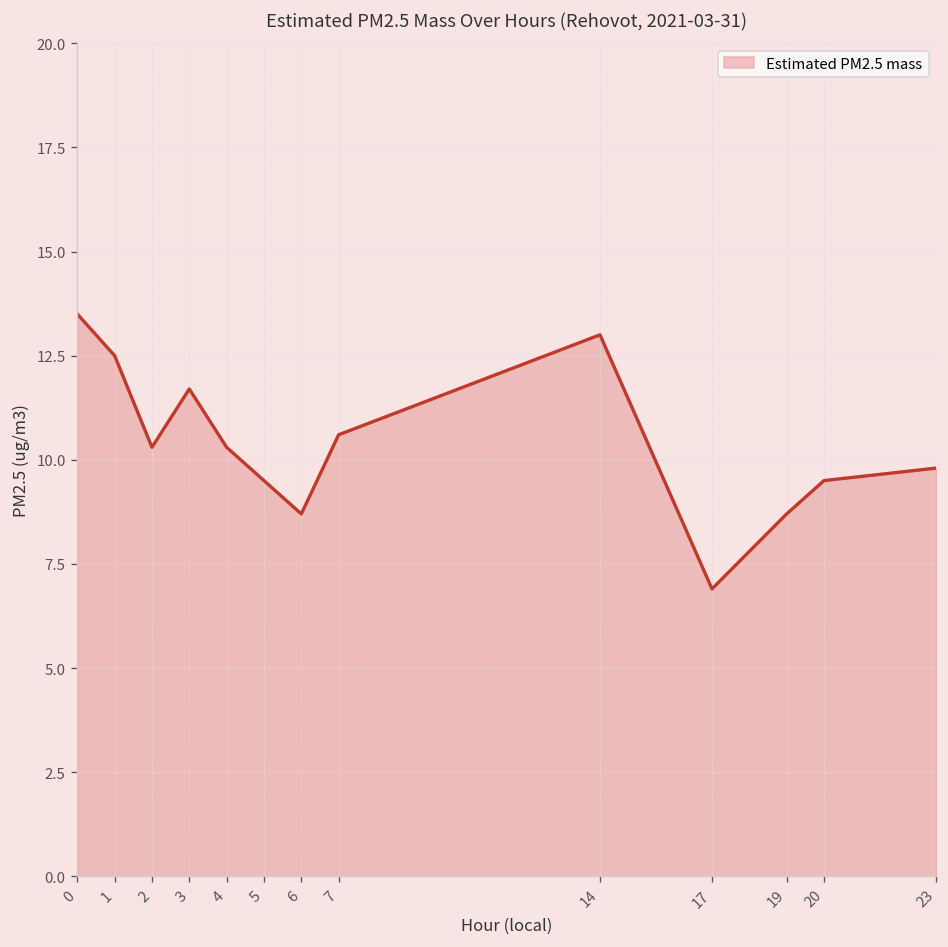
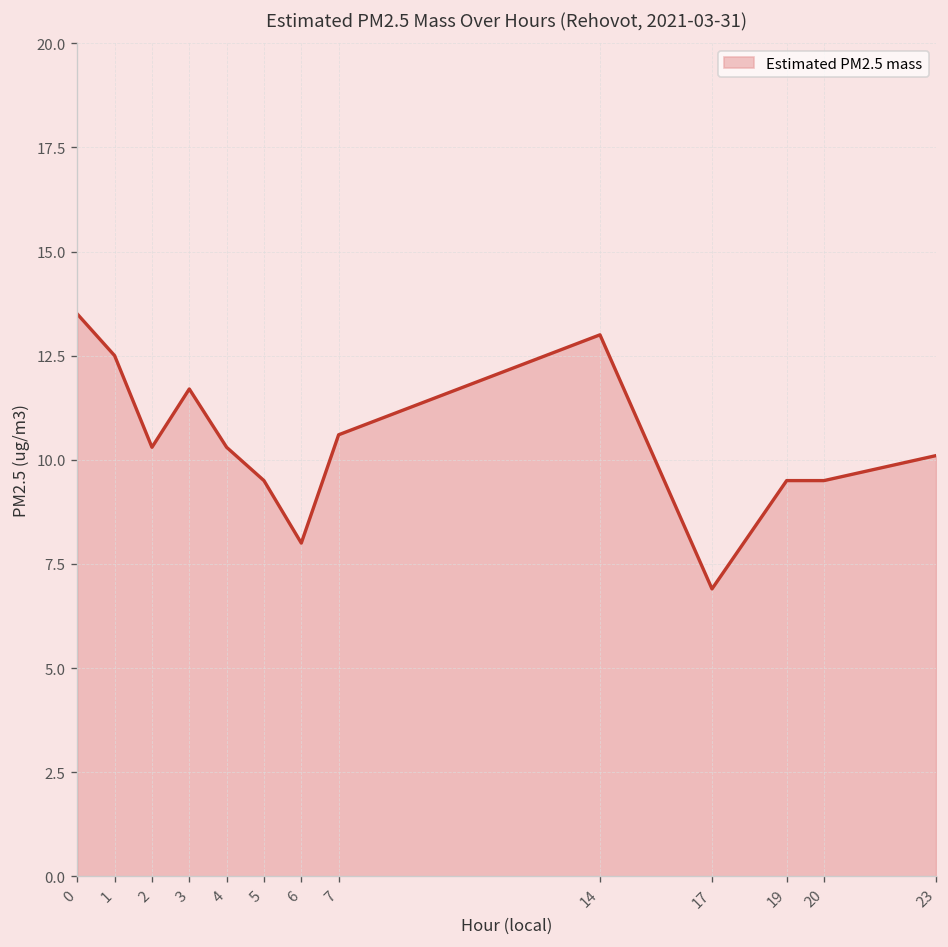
  {
    "0": 13.5,
    "1": 12.5,
    "2": 10.3,
    "3": 11.7,
    "4": 10.3,
    "5": 9.5,
-   "6": 8.7,
+   "6": 8.0,
    "7": 10.6,
    "14": 13.0,
    "17": 6.9,
-   "19": 8.7,
+   "19": 9.5,
    "20": 9.5,
-   "23": 9.8
+   "23": 10.1
  }
